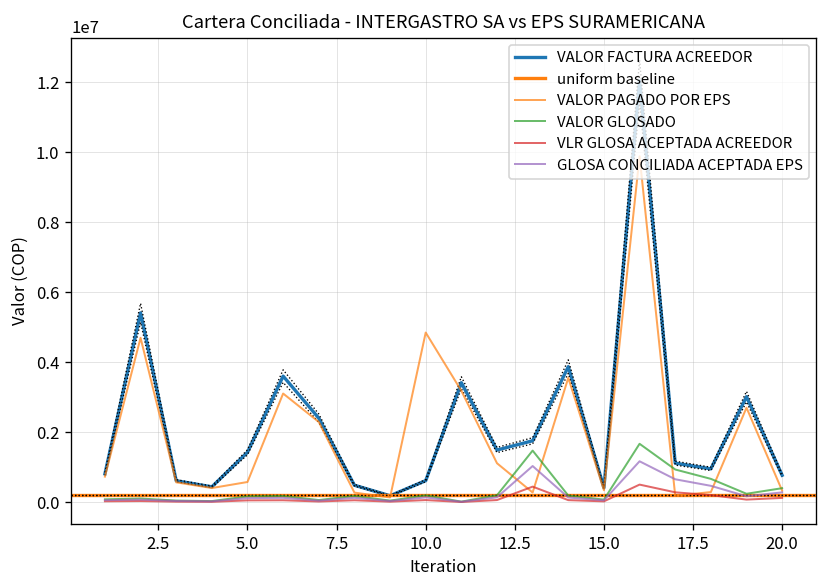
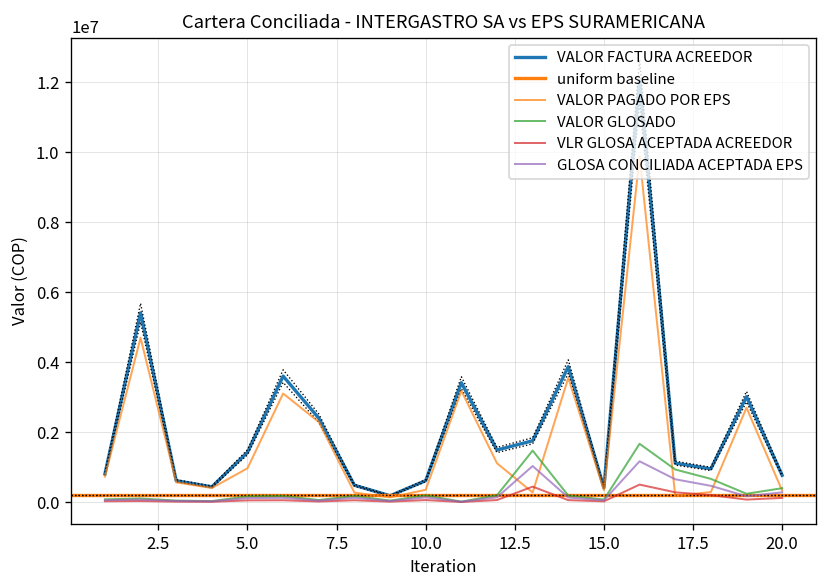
  {
    "VALOR PAGADO POR EPS": {
-     "5.0": 600000,
-     "10.0": 4800000
+     "5.0": 1000000,
+     "10.0": 400000
    },
    "VLR GLOSA ACEPTADA ACREEDOR": {
      "20.0": 100000
    }
  }
